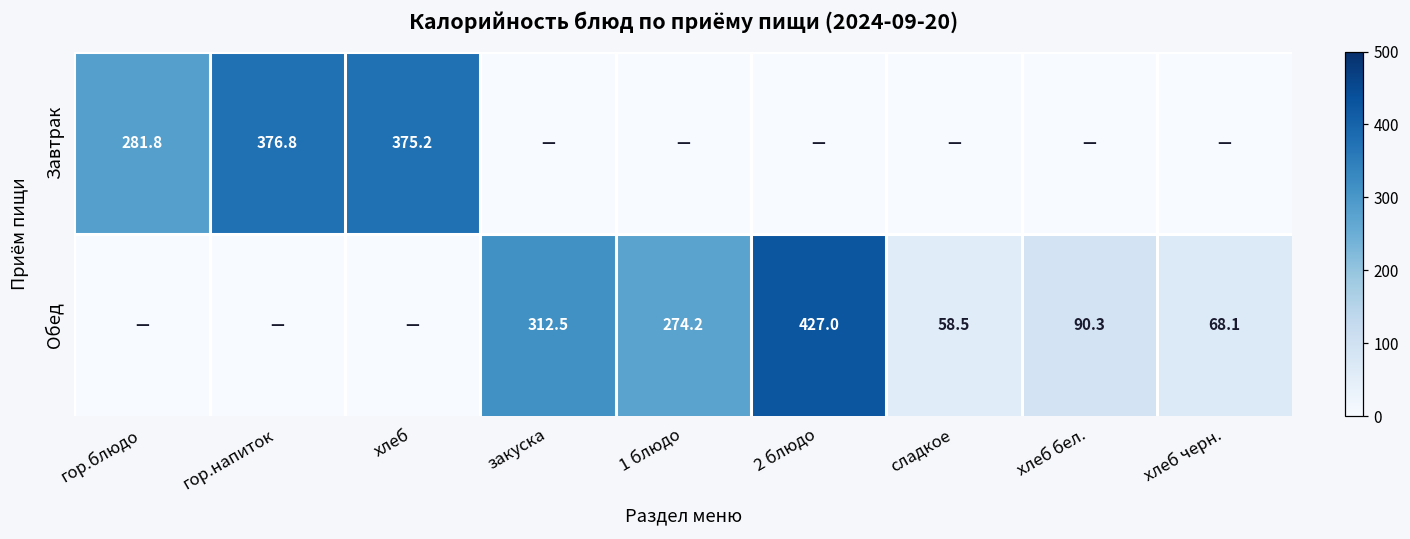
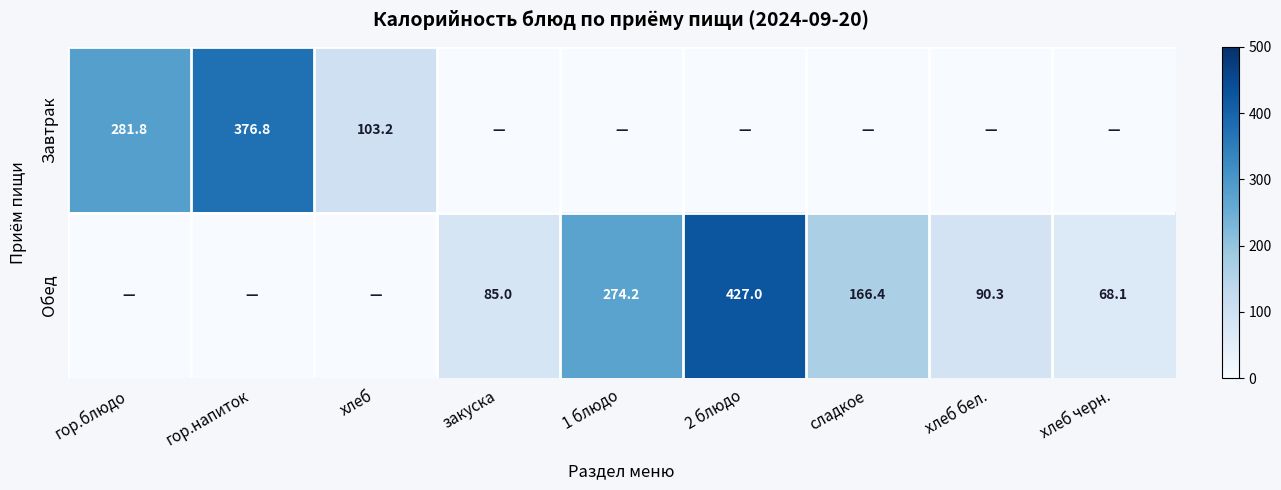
  {
    "Завтрак": {
      "гор.блюдо": 281.8,
      "гор.напиток": 376.8,
-     "хлеб": 375.2
+     "хлеб": 103.2
    },
    "Обед": {
-     "закуска": 312.5,
+     "закуска": 85.0,
      "1 блюдо": 274.2,
      "2 блюдо": 427.0,
-     "сладкое": 58.5,
+     "сладкое": 166.4,
      "хлеб бел.": 90.3,
      "хлеб черн.": 68.1
    }
  }
